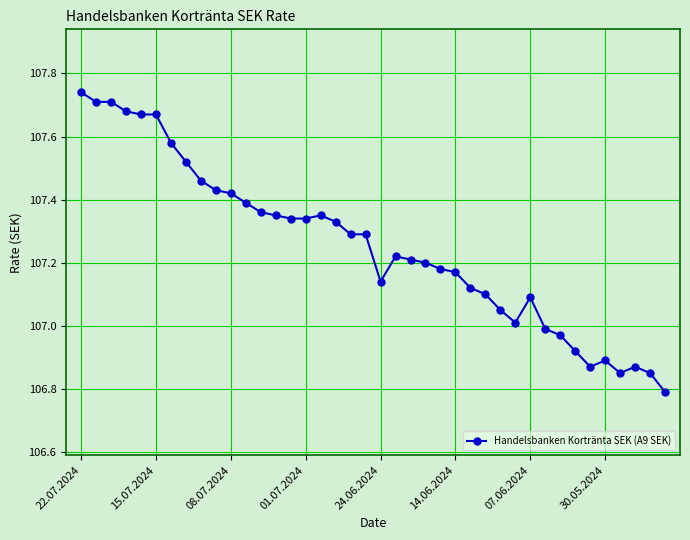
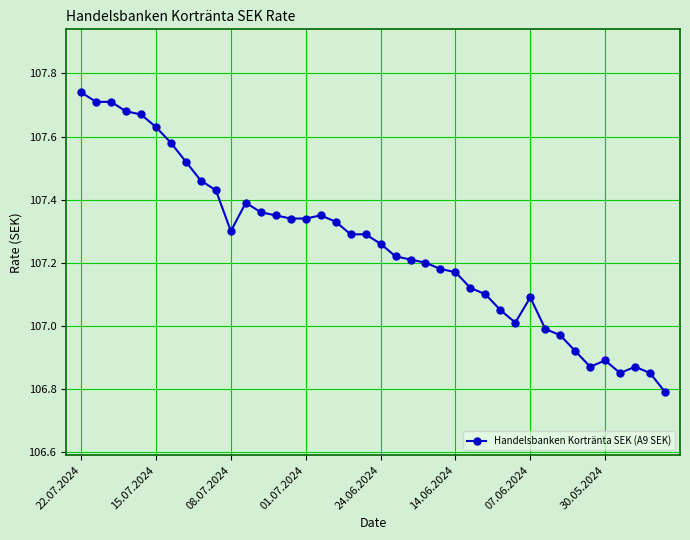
  {
    "22.07.2024": 107.74,
-   "15.07.2024": 107.67,
-   "08.07.2024": 107.42,
+   "15.07.2024": 107.63,
+   "08.07.2024": 107.30,
    "01.07.2024": 107.34,
-   "24.06.2024": 107.14,
+   "24.06.2024": 107.26,
    "14.06.2024": 107.17,
    "07.06.2024": 107.09,
    "30.05.2024": 106.89
  }
